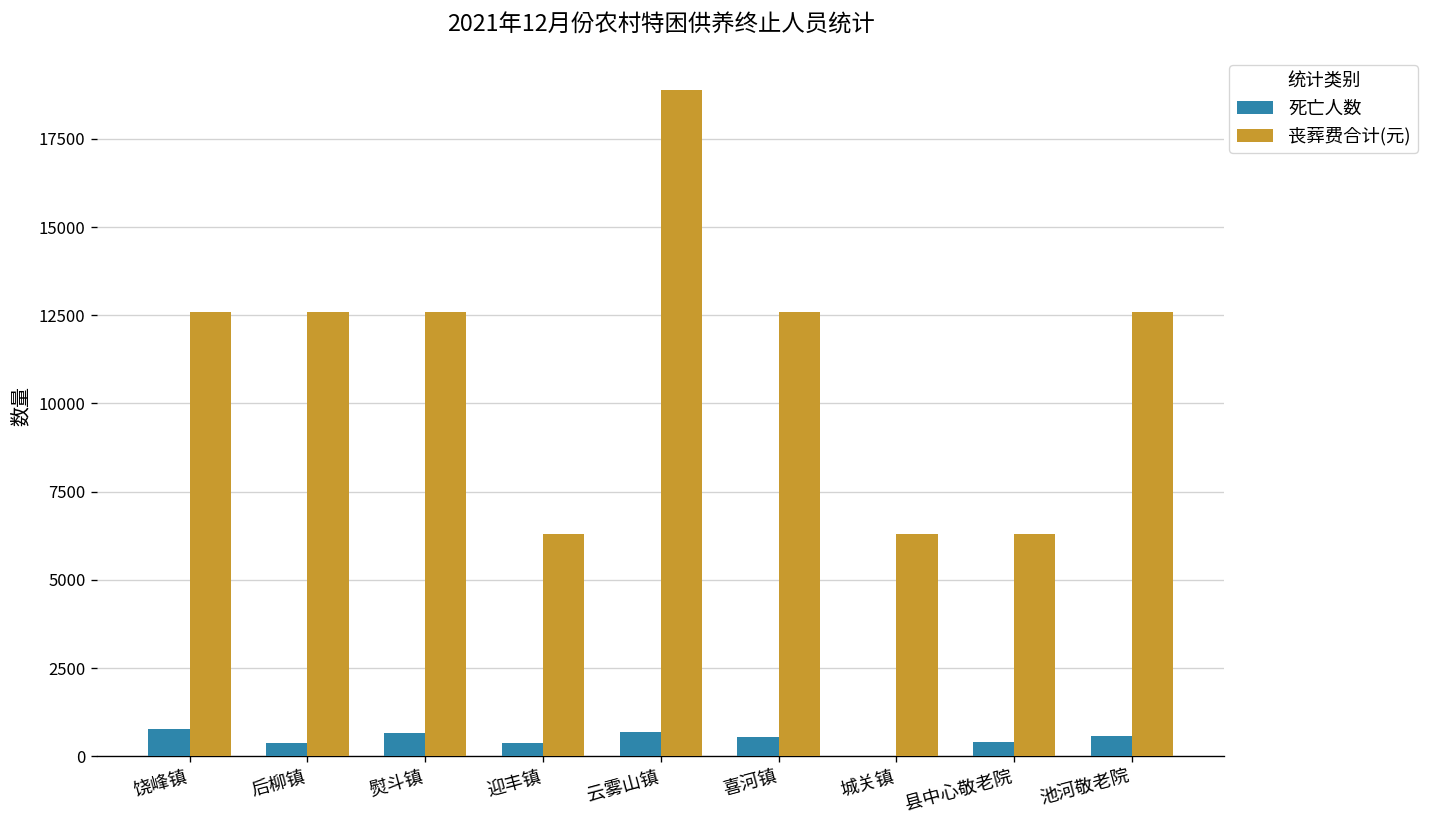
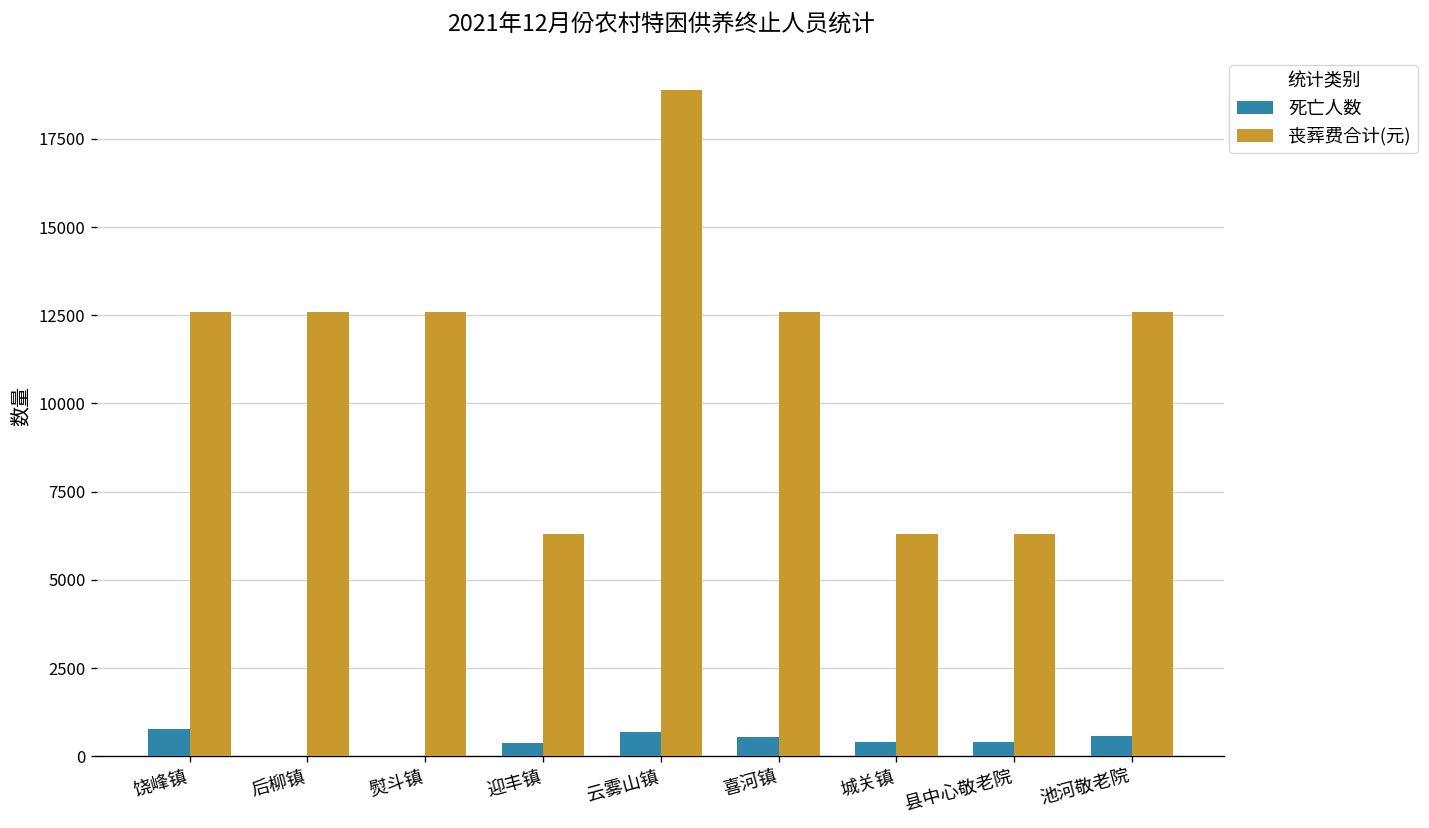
  {
    "死亡人数": {
      "饶峰镇": 800,
-     "后柳镇": 400,
-     "熨斗镇": 600,
+     "后柳镇": 0,
+     "熨斗镇": 0,
      "迎丰镇": 400,
      "云雾山镇": 700,
      "喜河镇": 500,
-     "城关镇": 0,
+     "城关镇": 400,
      "县中心敬老院": 400,
      "池河敬老院": 600
    },
    "丧葬费合计(元)": {
      "饶峰镇": 12600,
      "后柳镇": 12600,
      "熨斗镇": 12600,
      "迎丰镇": 6300,
      "云雾山镇": 18900,
      "喜河镇": 12600,
      "城关镇": 6300,
      "县中心敬老院": 6300,
      "池河敬老院": 12600
    }
  }
